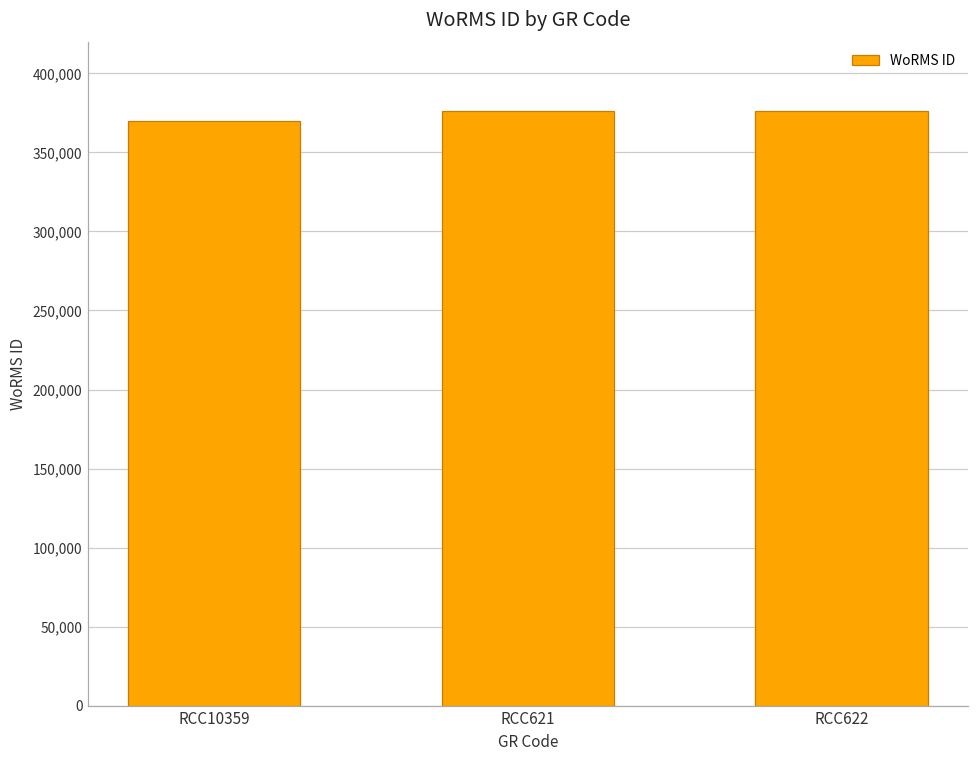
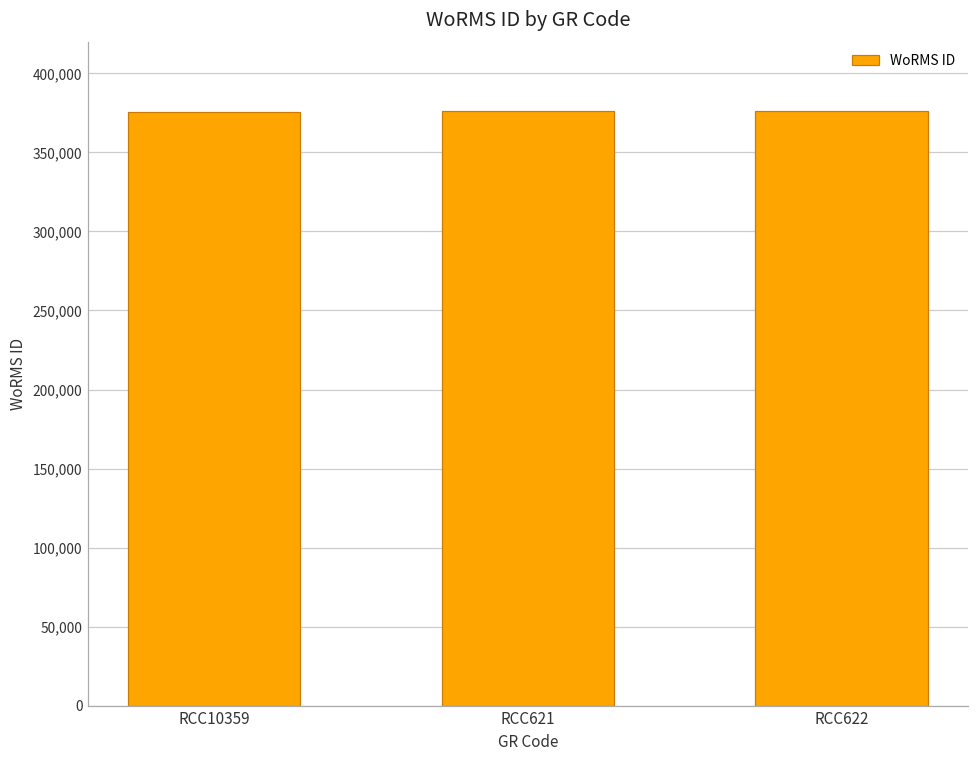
  {
-   "RCC10359": "370,000",
+   "RCC10359": "376,000",
    "RCC621": "376,000",
    "RCC622": "376,000"
  }
